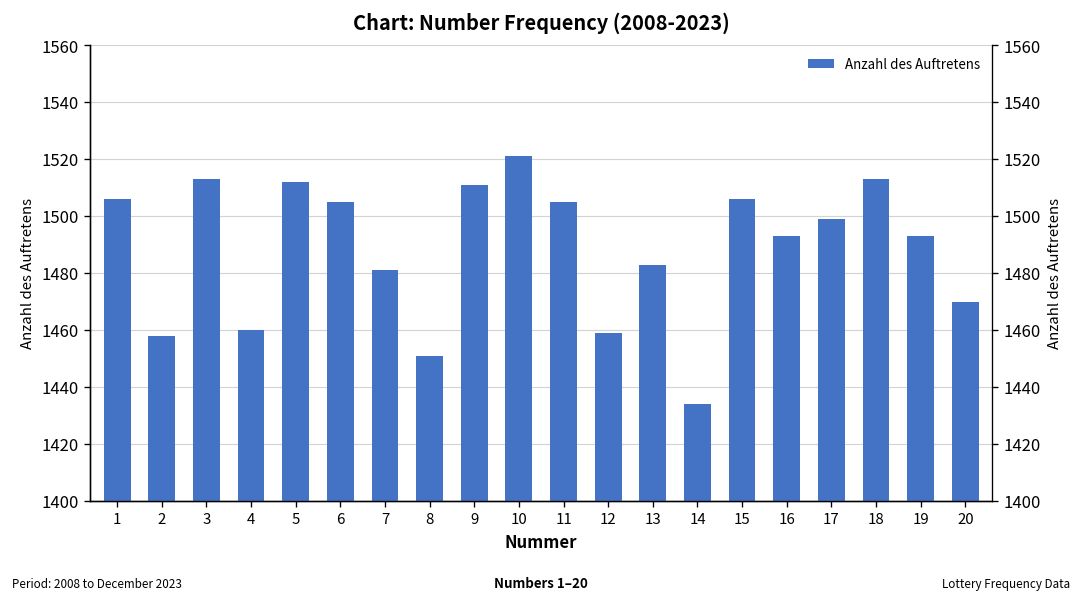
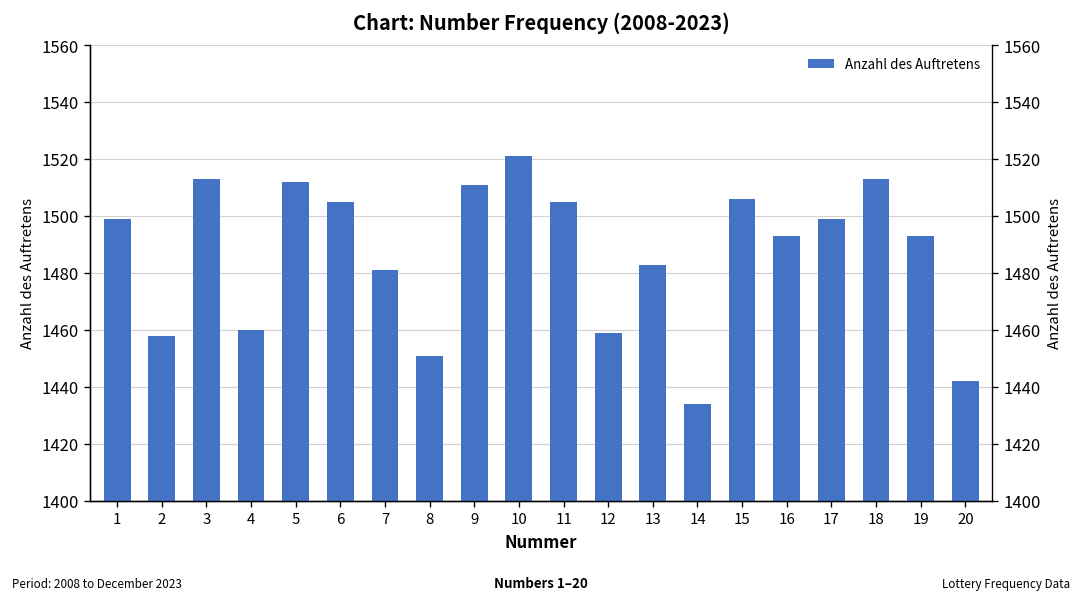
  {
-   "1": 1506,
+   "1": 1499,
    "2": 1458,
    "3": 1513,
    "4": 1460,
    "5": 1512,
    "6": 1505,
    "7": 1481,
    "8": 1451,
    "9": 1511,
    "10": 1521,
    "11": 1505,
    "12": 1459,
    "13": 1483,
    "14": 1434,
    "15": 1506,
    "16": 1493,
    "17": 1499,
    "18": 1513,
    "19": 1493,
-   "20": 1470
+   "20": 1442
  }
